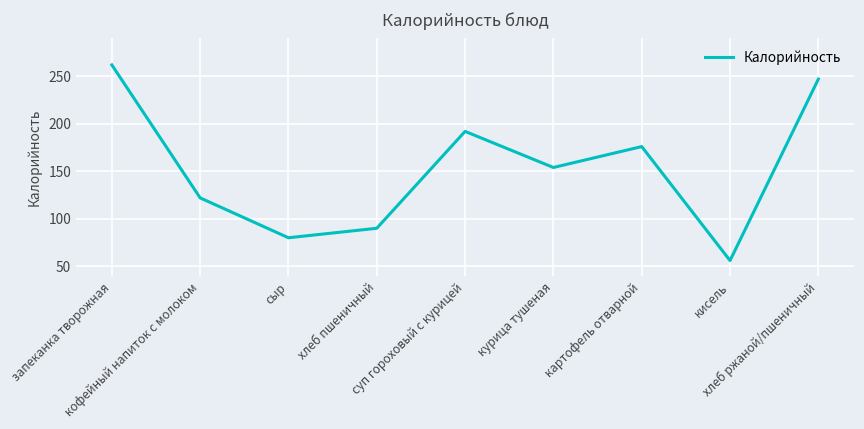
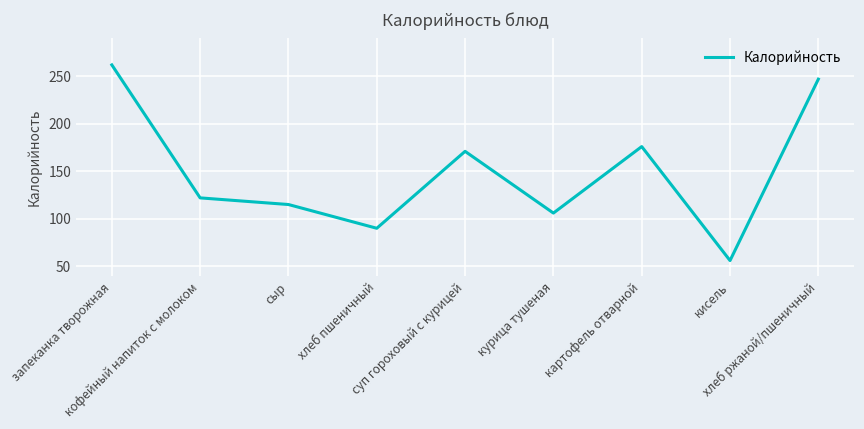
  {
    "запеканка творожная": 260,
    "кофейный напиток с молоком": 120,
-   "сыр": 80,
+   "сыр": 120,
    "хлеб пшеничный": 90,
-   "суп гороховый с курицей": 190,
-   "курица тушеная": 150,
+   "суп гороховый с курицей": 170,
+   "курица тушеная": 110,
    "картофель отварной": 180,
    "кисель": 60,
    "хлеб ржаной/пшеничный": 250
  }
